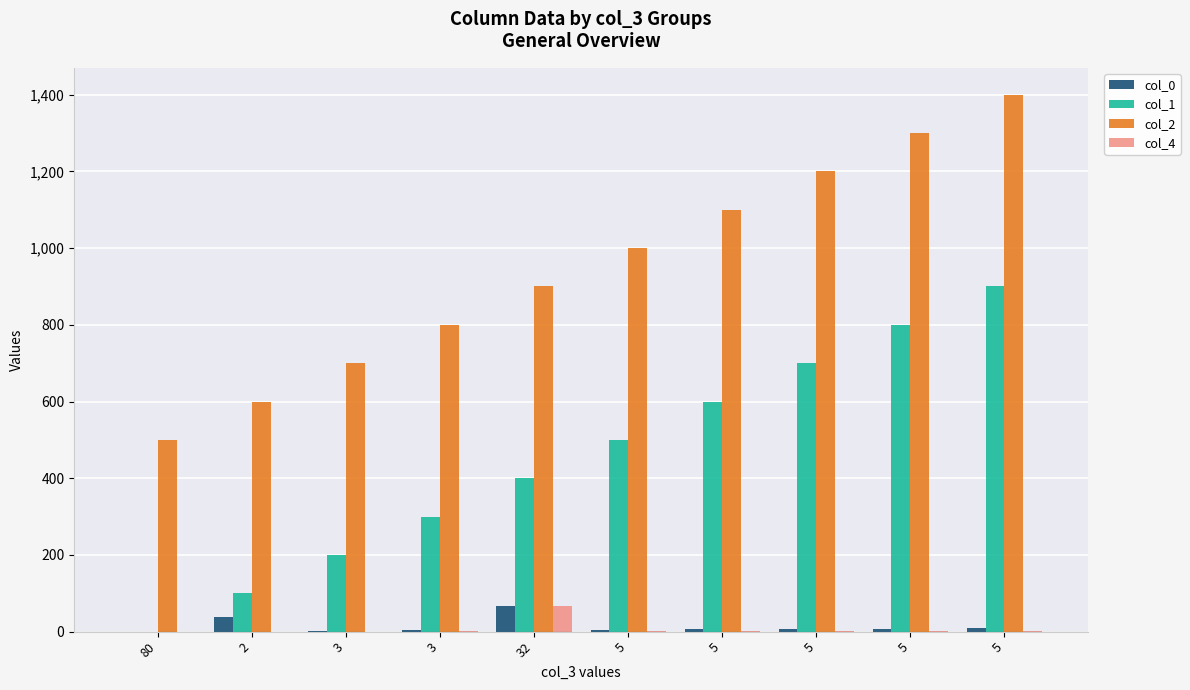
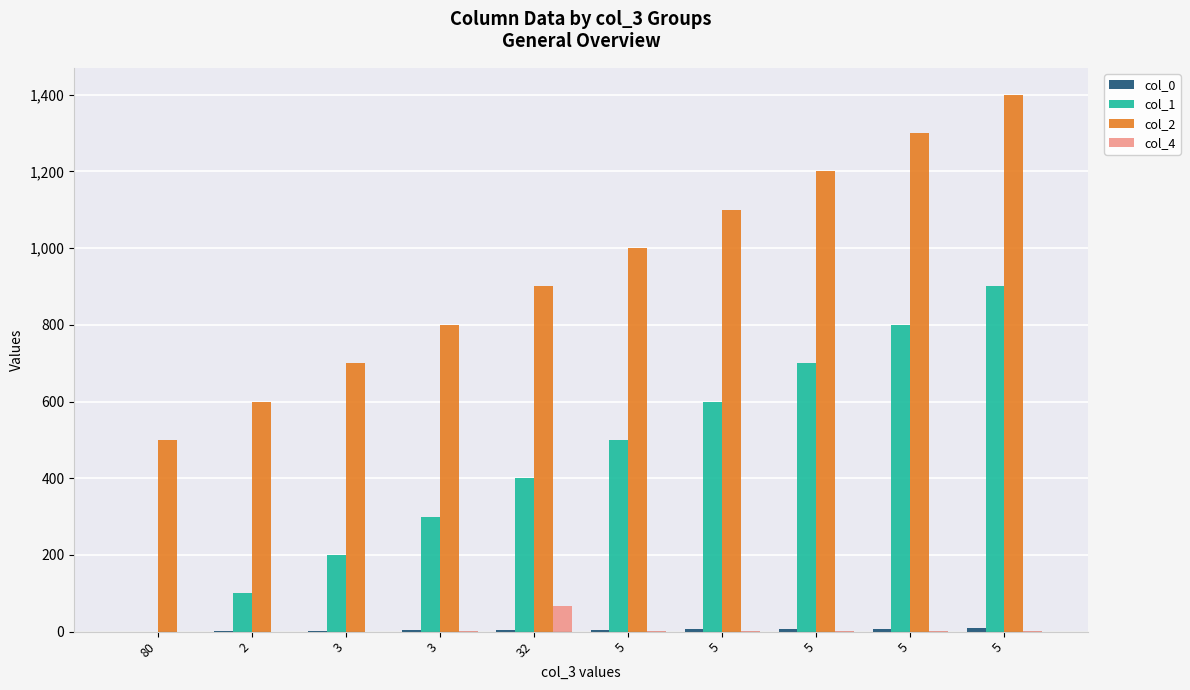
  {
    "col_0": {
      "80": 0,
-     "2": 40,
-     "32": 70
+     "2": 0,
+     "32": 0
    },
    "col_1": {
      "80": 0,
      "2": 100,
      "32": 400
    },
    "col_2": {
      "80": 500,
      "2": 600,
      "32": 900
    },
    "col_4": {
      "80": 0,
      "2": 0,
      "32": 70
    }
  }
